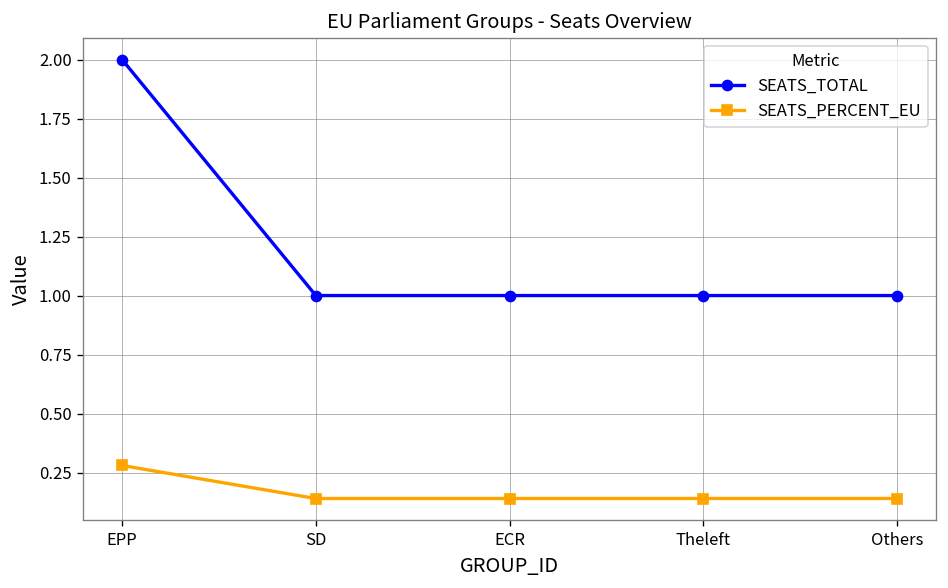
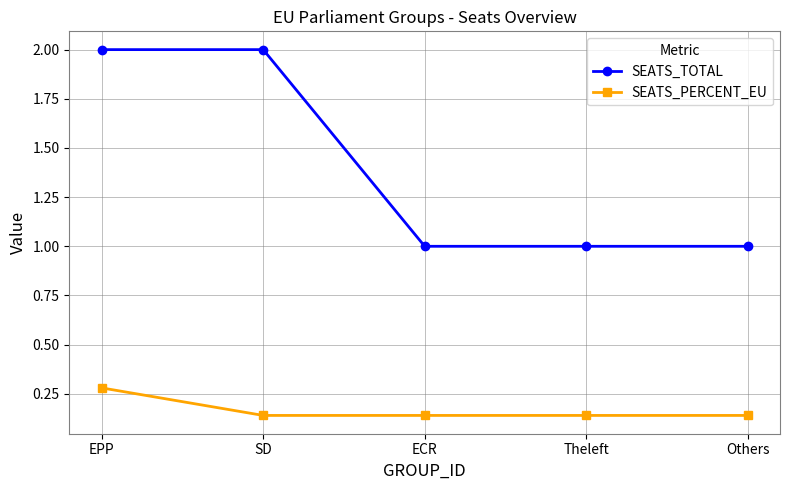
  {
    "SEATS_TOTAL": {
      "EPP": 2,
-     "SD": 1,
+     "SD": 2,
      "ECR": 1,
      "Theleft": 1,
      "Others": 1
    },
    "SEATS_PERCENT_EU": {
      "EPP": 0.28,
      "SD": 0.14,
      "ECR": 0.14,
      "Theleft": 0.14,
      "Others": 0.14
    }
  }
